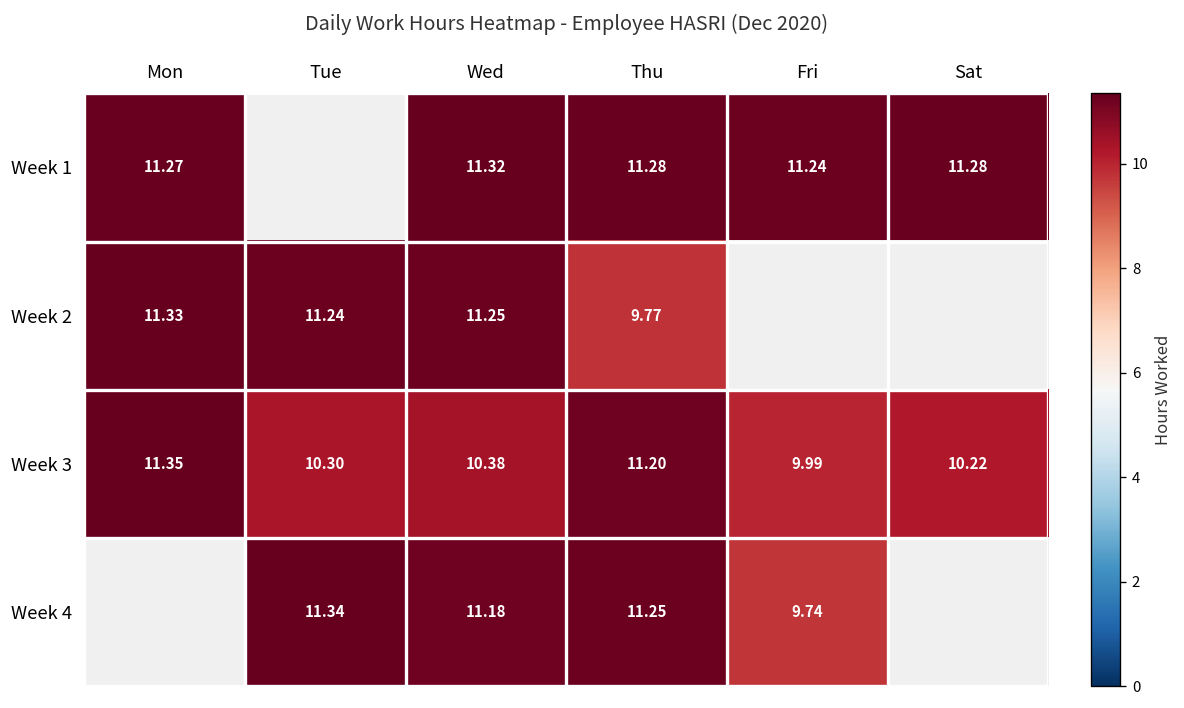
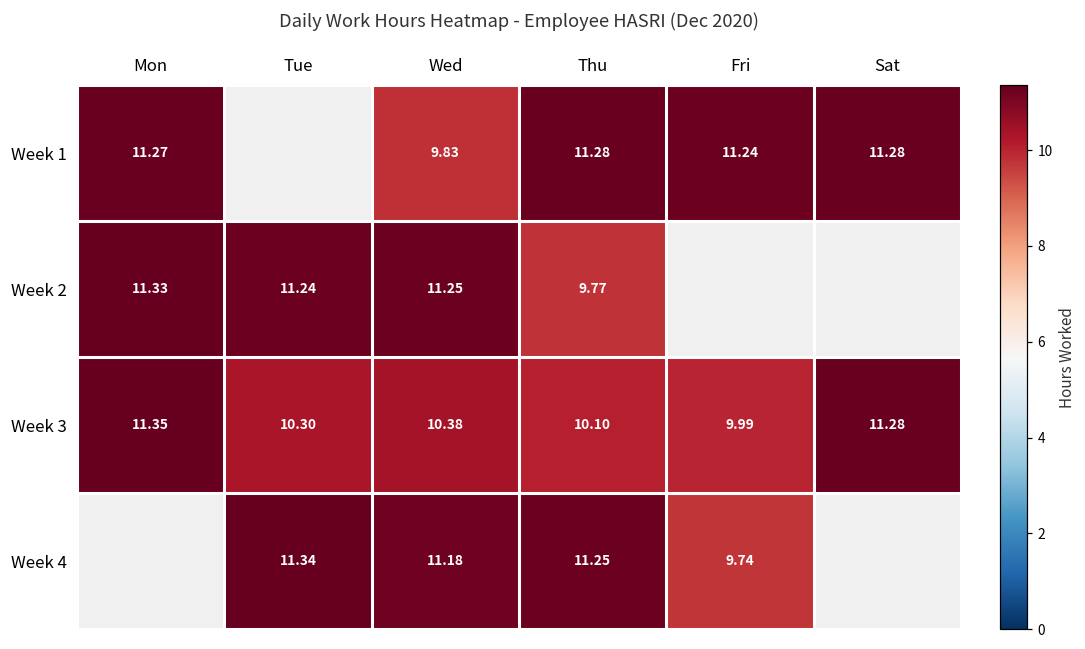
  {
    "Week 1": {
      "Mon": 11.27,
-     "Wed": 11.32,
+     "Wed": 9.83,
      "Thu": 11.28,
      "Fri": 11.24,
      "Sat": 11.28
    },
    "Week 2": {
      "Mon": 11.33,
      "Tue": 11.24,
      "Wed": 11.25,
      "Thu": 9.77
    },
    "Week 3": {
      "Mon": 11.35,
      "Tue": 10.30,
      "Wed": 10.38,
-     "Thu": 11.20,
+     "Thu": 10.10,
      "Fri": 9.99,
-     "Sat": 10.22
+     "Sat": 11.28
    },
    "Week 4": {
      "Tue": 11.34,
      "Wed": 11.18,
      "Thu": 11.25,
      "Fri": 9.74
    }
  }
